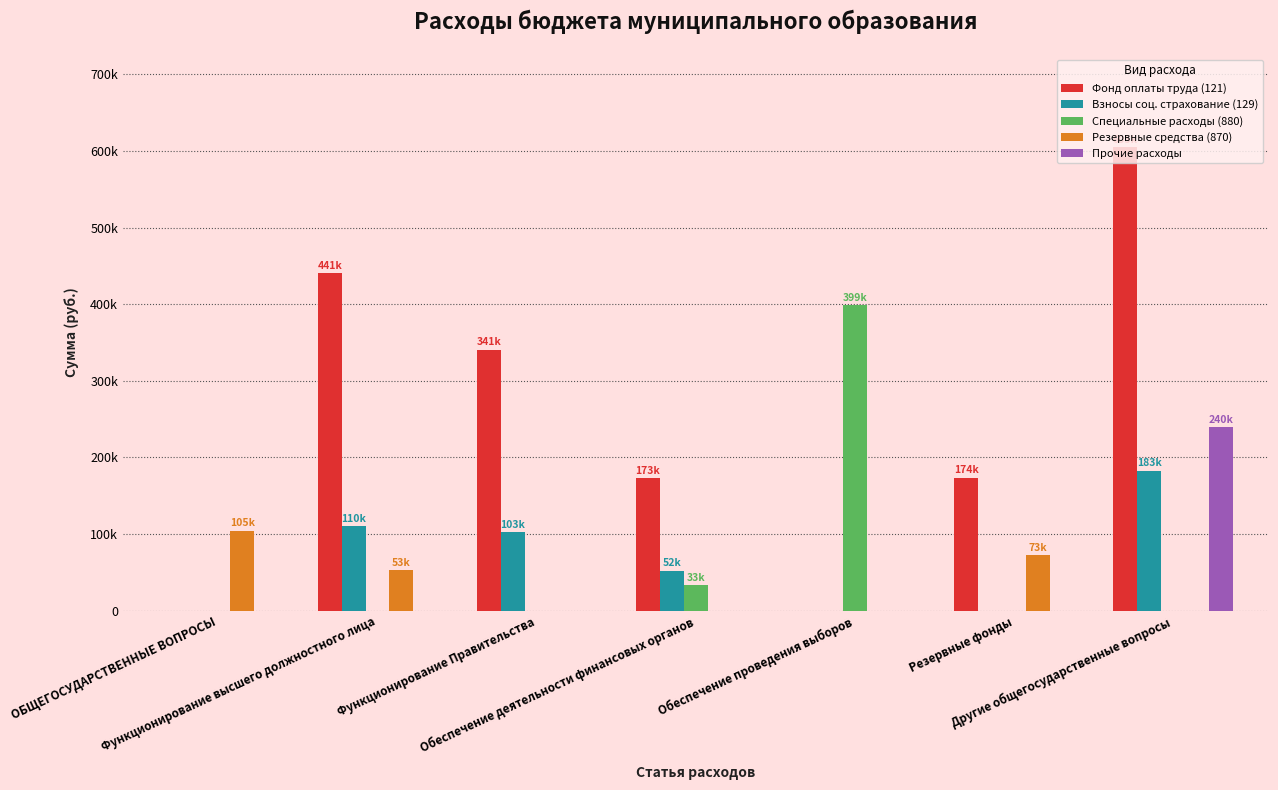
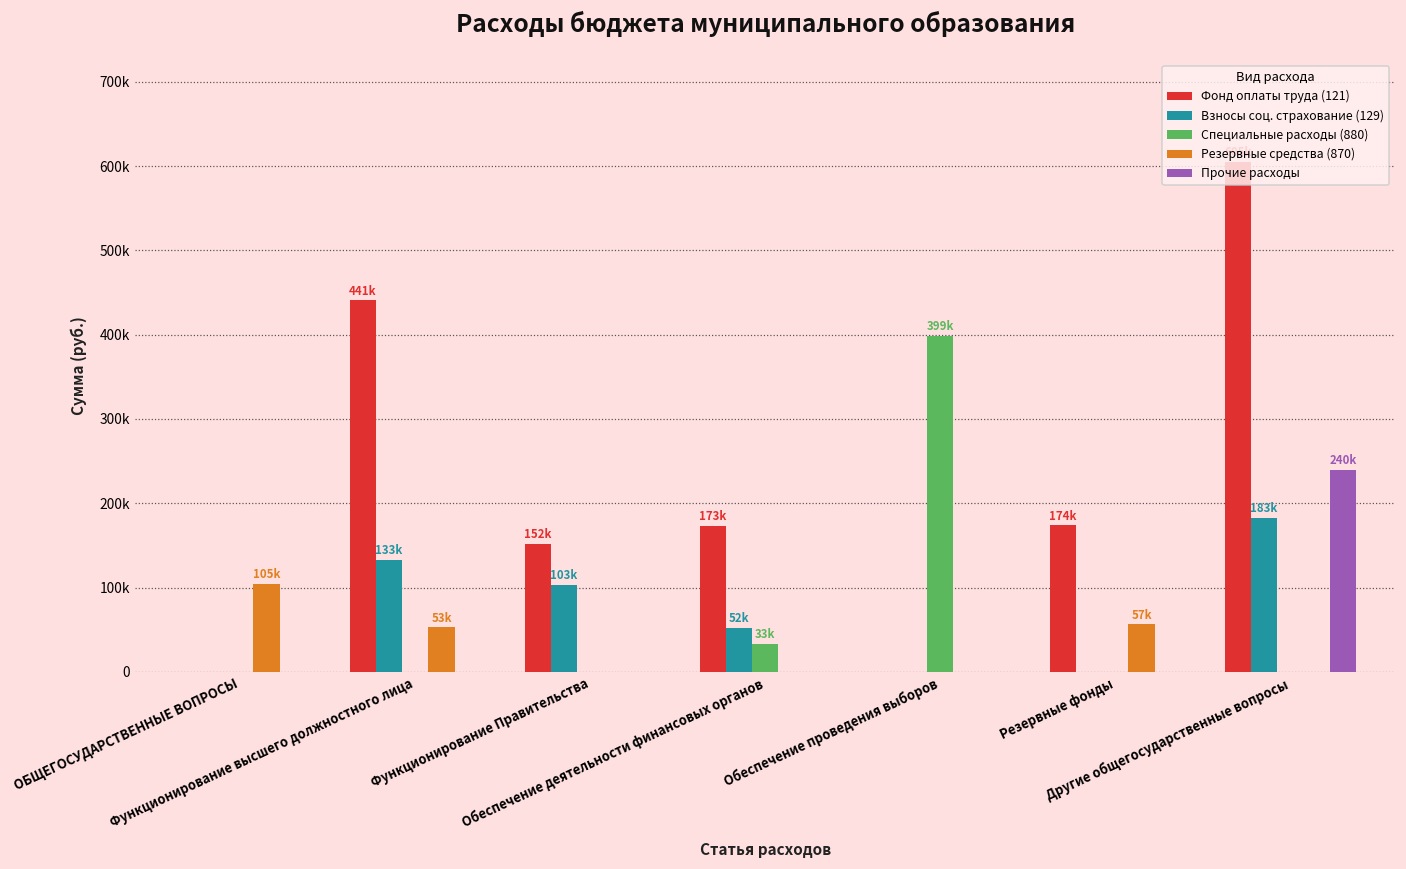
  {
    "Фонд оплаты труда (121)": {
      "Функционирование высшего должностного лица": "441k",
-     "Функционирование Правительства": "341k",
+     "Функционирование Правительства": "152k",
      "Обеспечение деятельности финансовых органов": "173k",
      "Резервные фонды": "174k"
    },
    "Взносы соц. страхование (129)": {
-     "Функционирование высшего должностного лица": "110k",
+     "Функционирование высшего должностного лица": "133k",
      "Функционирование Правительства": "103k",
      "Обеспечение деятельности финансовых органов": "52k",
      "Другие общегосударственные вопросы": "183k"
    },
    "Специальные расходы (880)": {
      "Обеспечение деятельности финансовых органов": "33k",
      "Обеспечение проведения выборов": "399k"
    },
    "Резервные средства (870)": {
      "ОБЩЕГОСУДАРСТВЕННЫЕ ВОПРОСЫ": "105k",
      "Функционирование высшего должностного лица": "53k",
-     "Резервные фонды": "73k"
+     "Резервные фонды": "57k"
    },
    "Прочие расходы": {
      "Другие общегосударственные вопросы": "240k"
    }
  }
